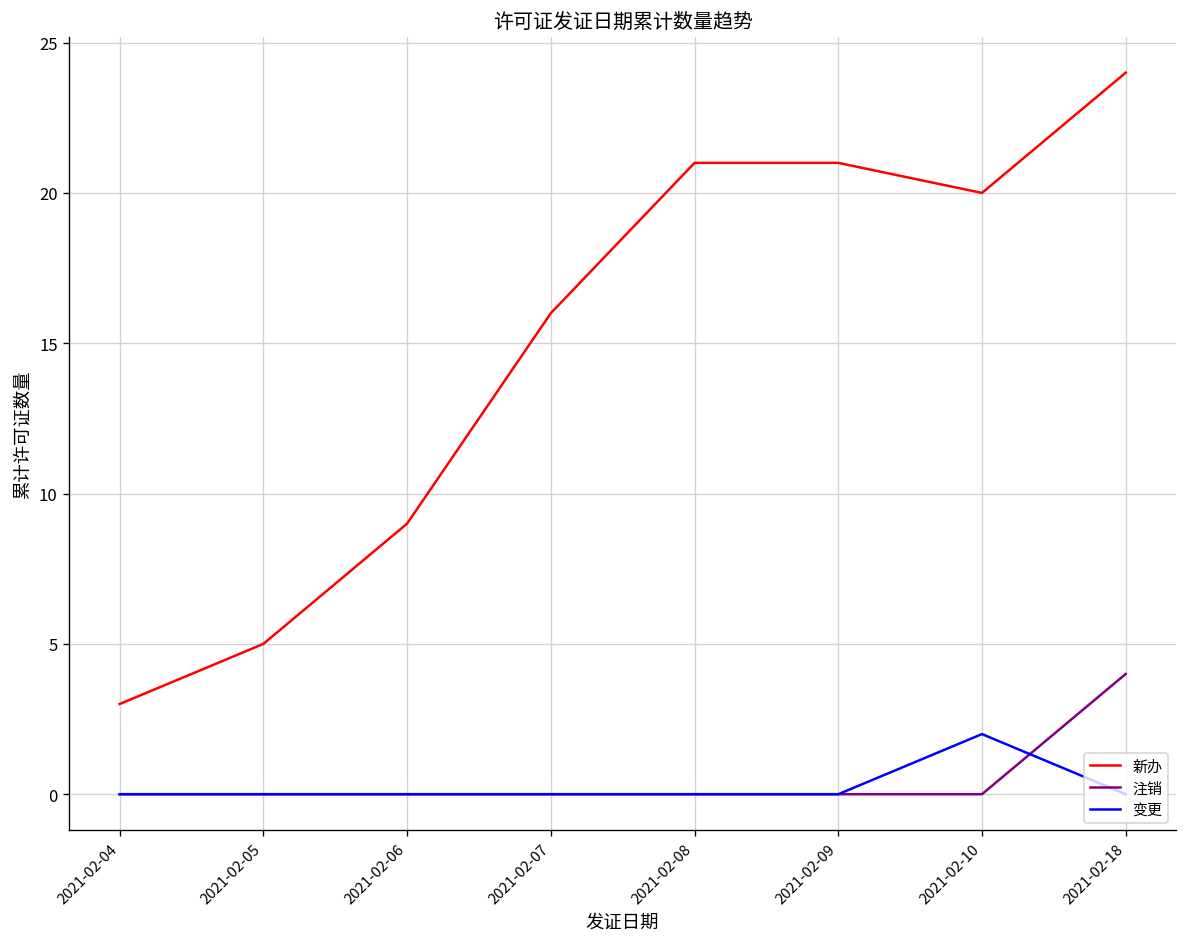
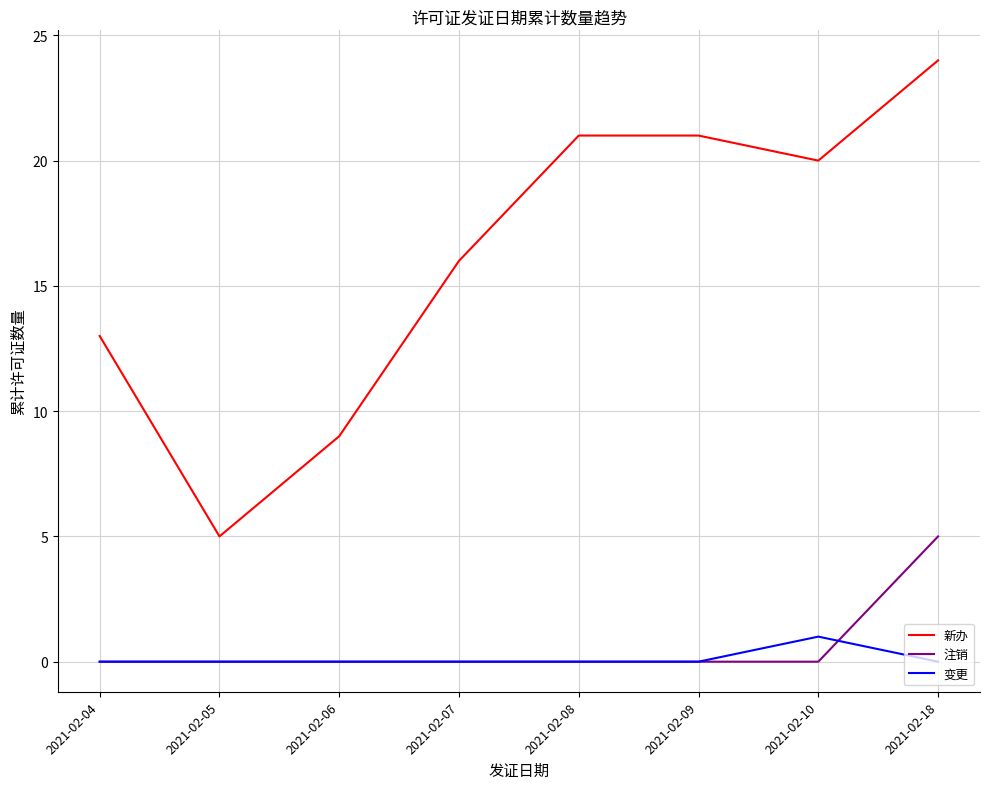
  {
    "新办": {
-     "2021-02-04": 3,
+     "2021-02-04": 13,
      "2021-02-05": 5,
      "2021-02-06": 9,
      "2021-02-07": 16,
      "2021-02-08": 21,
      "2021-02-09": 21,
      "2021-02-10": 20,
      "2021-02-18": 24
    },
    "注销": {
      "2021-02-10": 0,
-     "2021-02-18": 4
+     "2021-02-18": 5
    },
    "变更": {
-     "2021-02-10": 2
+     "2021-02-10": 1
    }
  }
